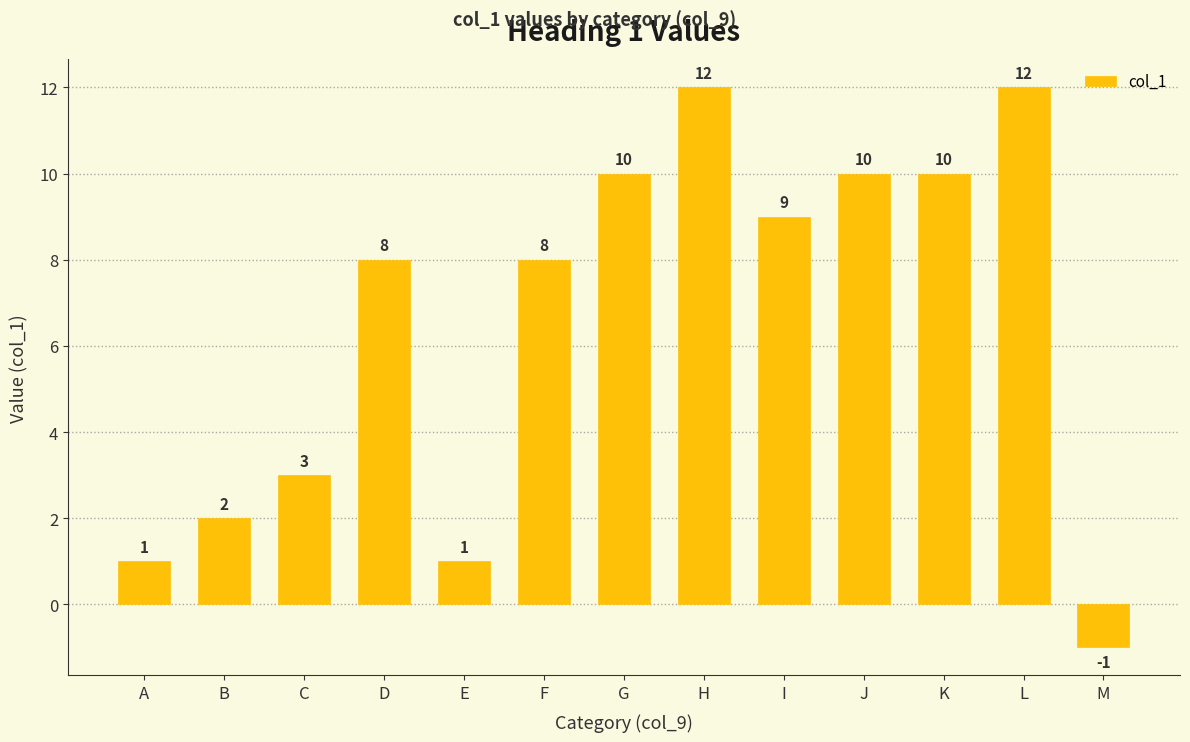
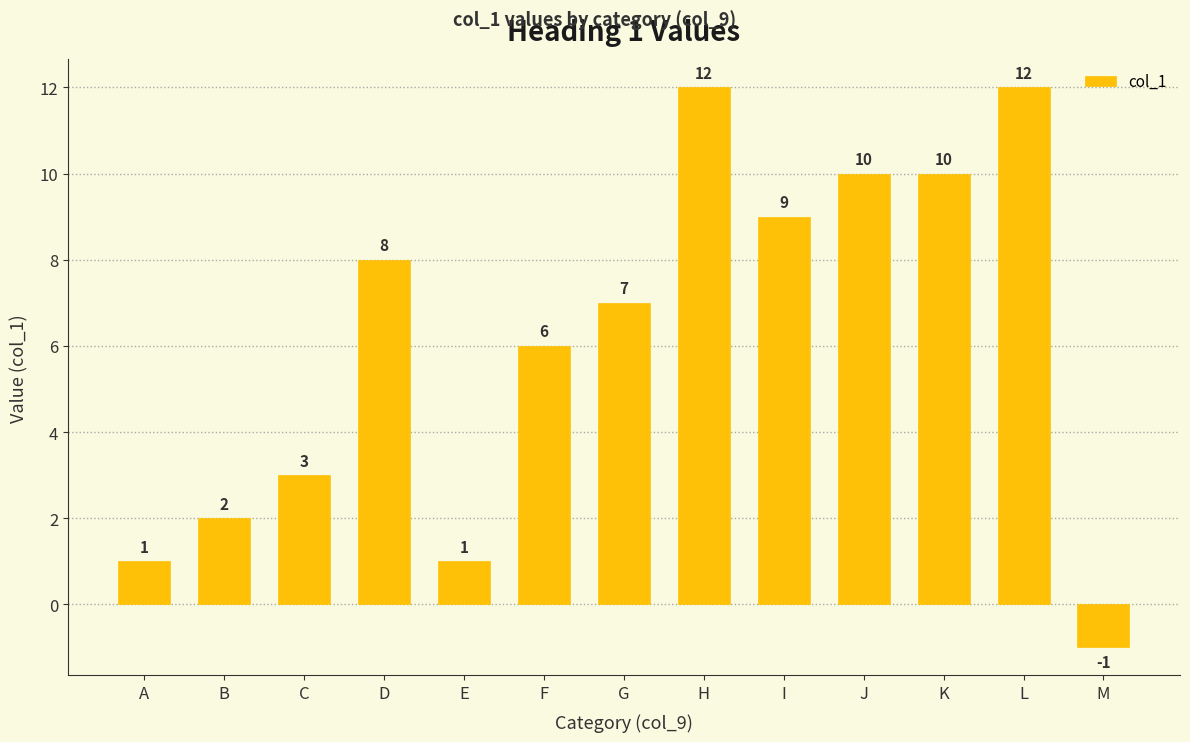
  {
    "A": 1,
    "B": 2,
    "C": 3,
    "D": 8,
    "E": 1,
-   "F": 8,
-   "G": 10,
+   "F": 6,
+   "G": 7,
    "H": 12,
    "I": 9,
    "J": 10,
    "K": 10,
    "L": 12,
    "M": -1
  }
